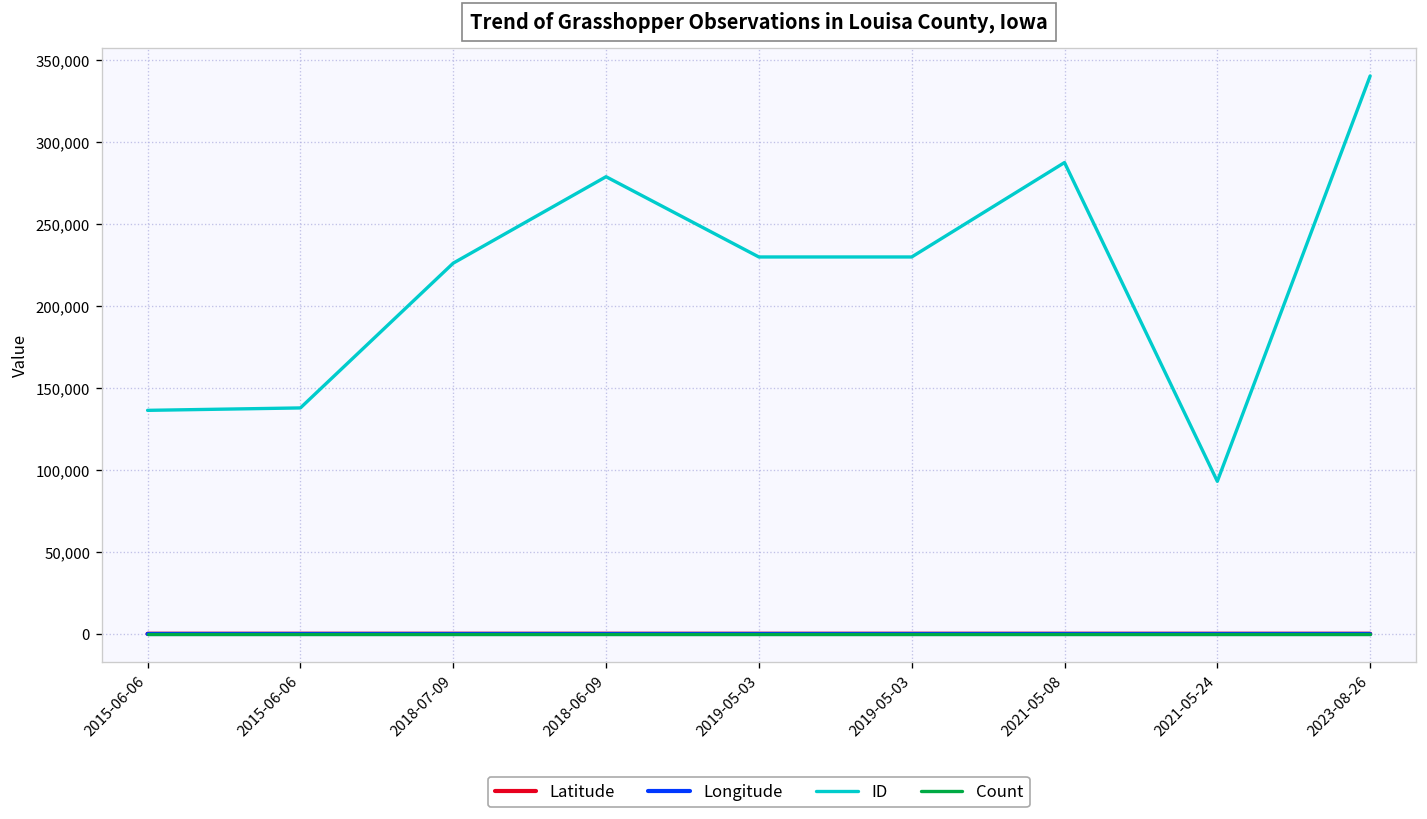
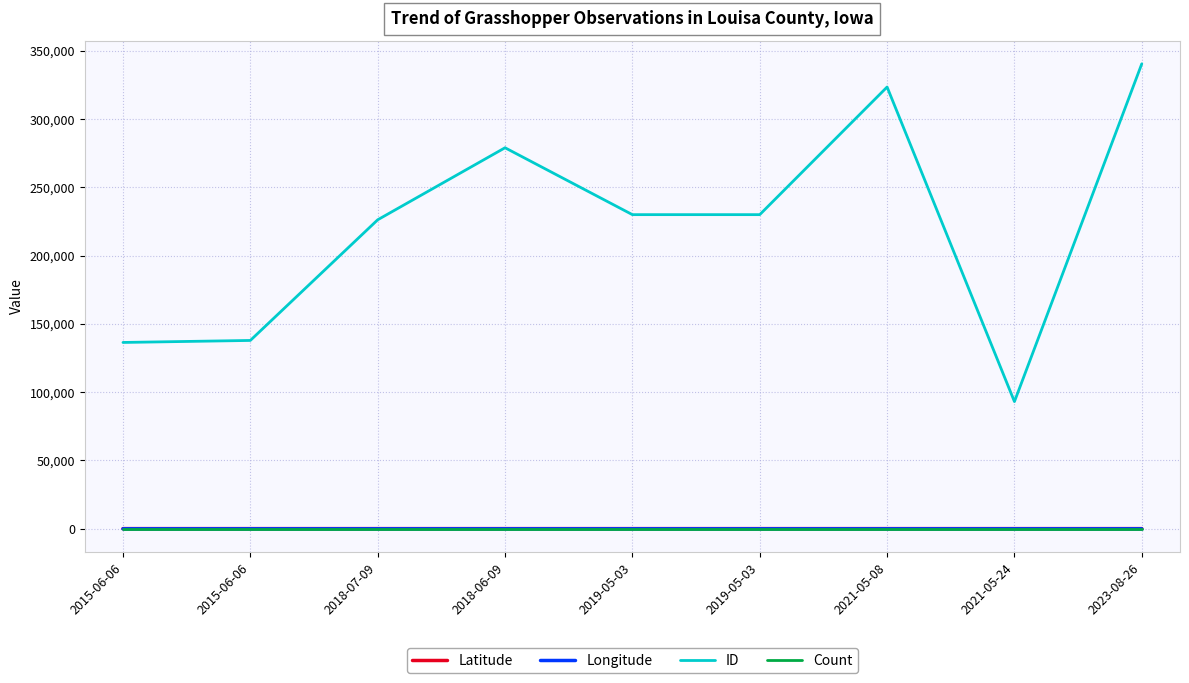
  {
    "Count": {
      "2018-07-09": "0",
      "2018-06-09": "0",
      "2021-05-08": "0",
      "2021-05-24": "0",
      "2023-08-26": "0"
    },
    "ID": {
      "2018-07-09": "226,000",
      "2018-06-09": "279,000",
-     "2021-05-08": "288,000",
+     "2021-05-08": "324,000",
      "2021-05-24": "93,000",
      "2023-08-26": "341,000"
    }
  }
